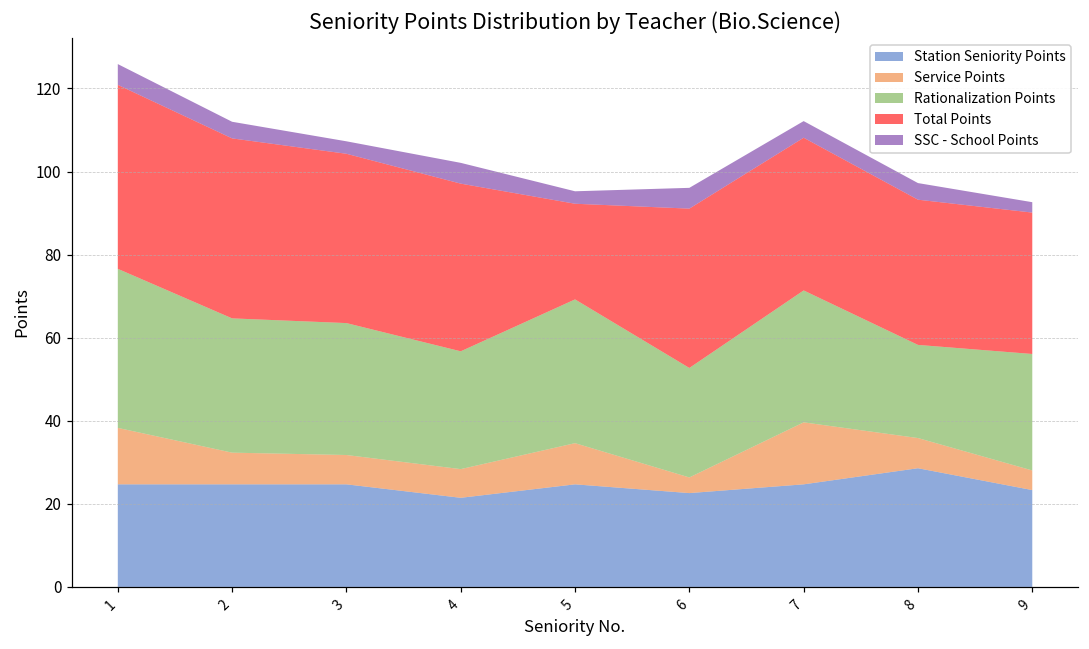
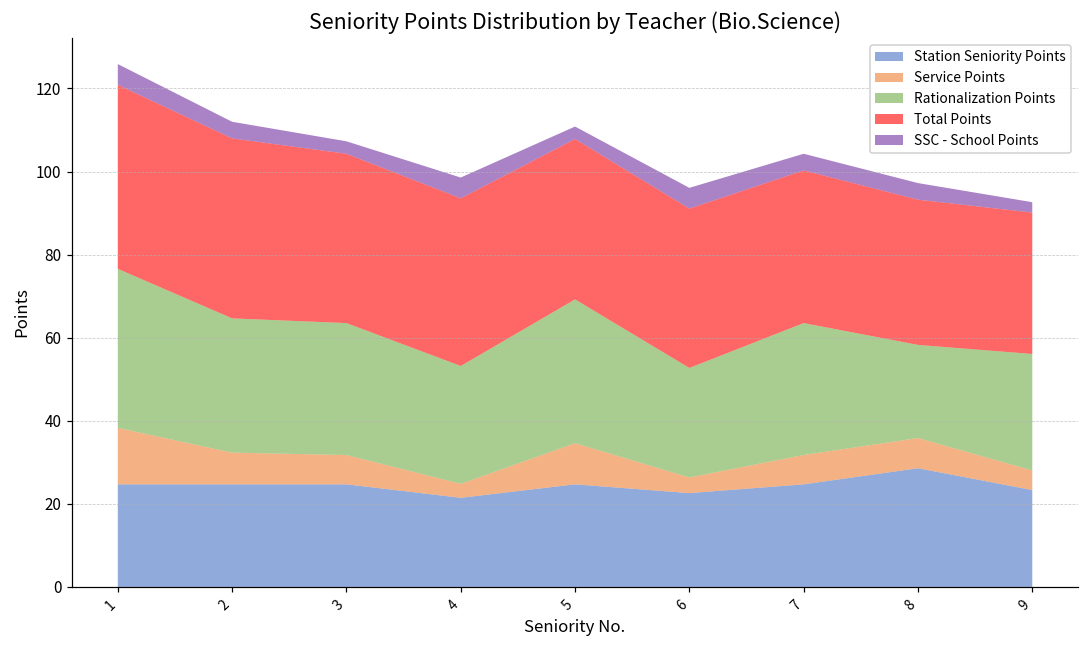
  {
    "Station Seniority Points": {
      "1": 25,
      "2": 25,
      "3": 25,
      "4": 21,
      "5": 25,
      "6": 23,
      "7": 25,
      "8": 29,
      "9": 23
    },
    "Service Points": {
      "1": 14,
      "2": 8,
      "3": 7,
-     "4": 7,
+     "4": 3,
      "5": 10,
      "6": 4,
-     "7": 15,
+     "7": 7,
      "8": 7,
      "9": 5
    },
    "Rationalization Points": {
      "1": 38,
      "2": 32,
      "3": 32,
      "4": 28,
      "5": 35,
      "6": 26,
      "7": 32,
      "8": 22,
      "9": 28
    },
    "Total Points": {
      "1": 44,
      "2": 43,
      "3": 41,
      "4": 40,
-     "5": 23,
+     "5": 39,
      "6": 38,
      "7": 37,
      "8": 35,
      "9": 34
    },
    "SSC - School Points": {
      "1": 5,
      "2": 4,
      "3": 3,
      "4": 5,
      "5": 3,
      "6": 5,
      "7": 4,
      "8": 4,
      "9": 3
    }
  }
